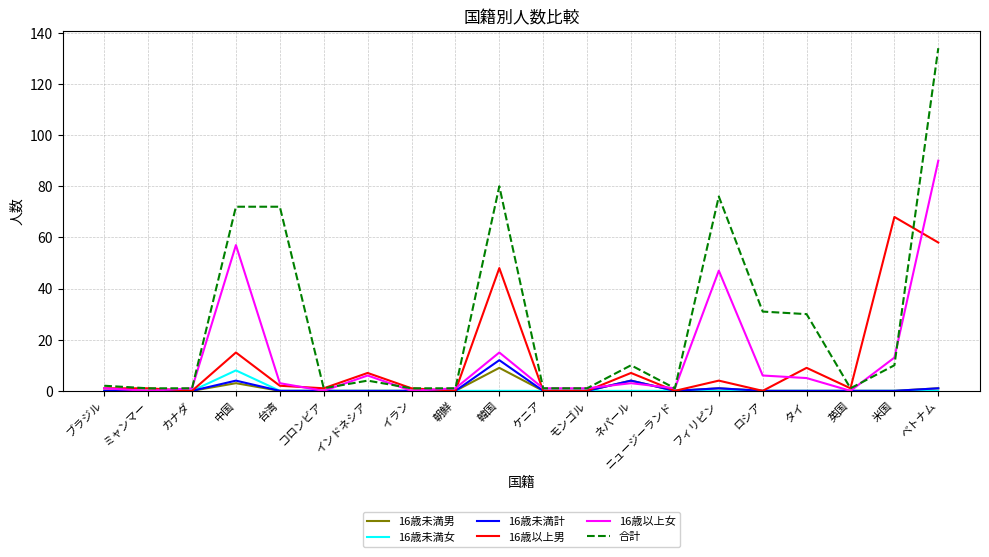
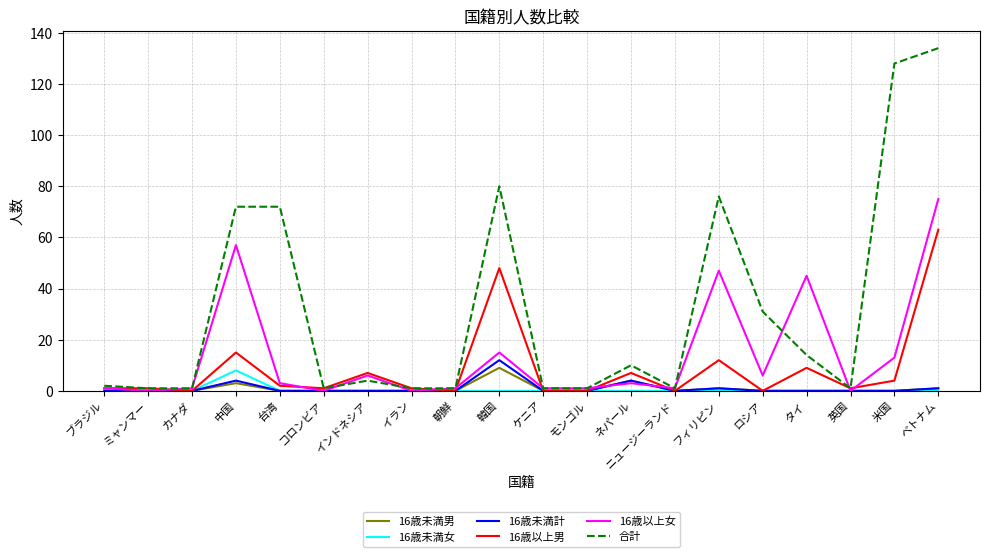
  {
    "16歳未満男": {
      "中国": 3,
      "韓国": 9
    },
    "16歳未満女": {
      "中国": 8,
      "韓国": 0,
      "ネパール": 0,
      "フィリピン": 0,
      "ベトナム": 0
    },
    "16歳未満計": {
      "中国": 4,
      "韓国": 12
    },
    "16歳以上男": {
      "中国": 15,
      "韓国": 48,
      "ネパール": 7,
-     "フィリピン": 4,
+     "フィリピン": 12,
      "タイ": 9,
-     "米国": 68,
-     "ベトナム": 58
+     "米国": 4,
+     "ベトナム": 63
    },
    "16歳以上女": {
      "中国": 57,
      "韓国": 15,
      "ネパール": 3,
      "フィリピン": 47,
      "ロシア": 6,
-     "タイ": 5,
+     "タイ": 45,
      "米国": 13,
-     "ベトナム": 90
+     "ベトナム": 75
    },
    "合計": {
      "ブラジル": 2,
      "中国": 72,
      "台湾": 72,
      "インドネシア": 4,
      "韓国": 80,
      "ネパール": 10,
      "フィリピン": 76,
      "ロシア": 31,
-     "タイ": 30,
-     "米国": 10,
+     "タイ": 14,
+     "米国": 128,
      "ベトナム": 134
    }
  }
